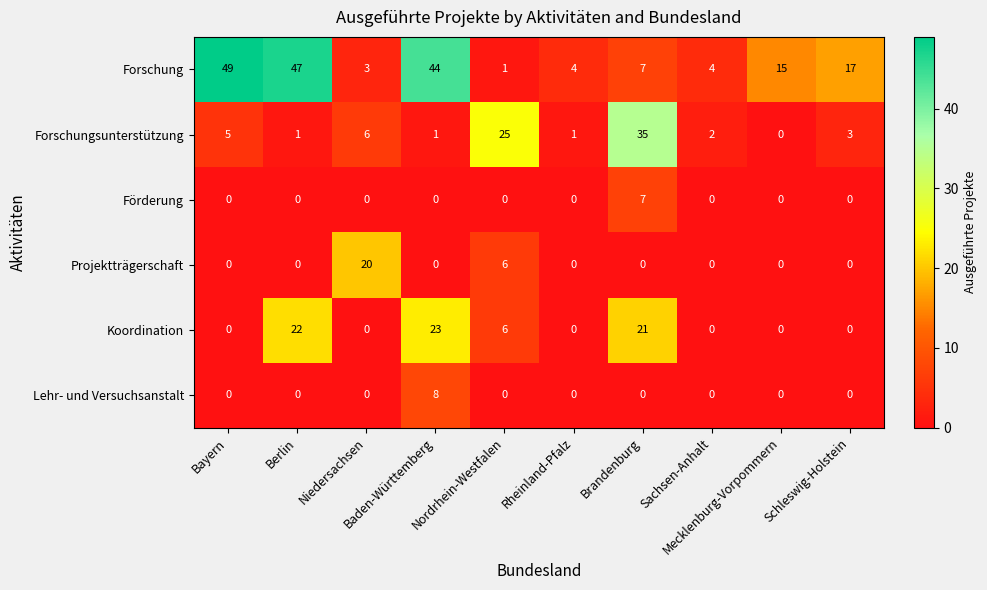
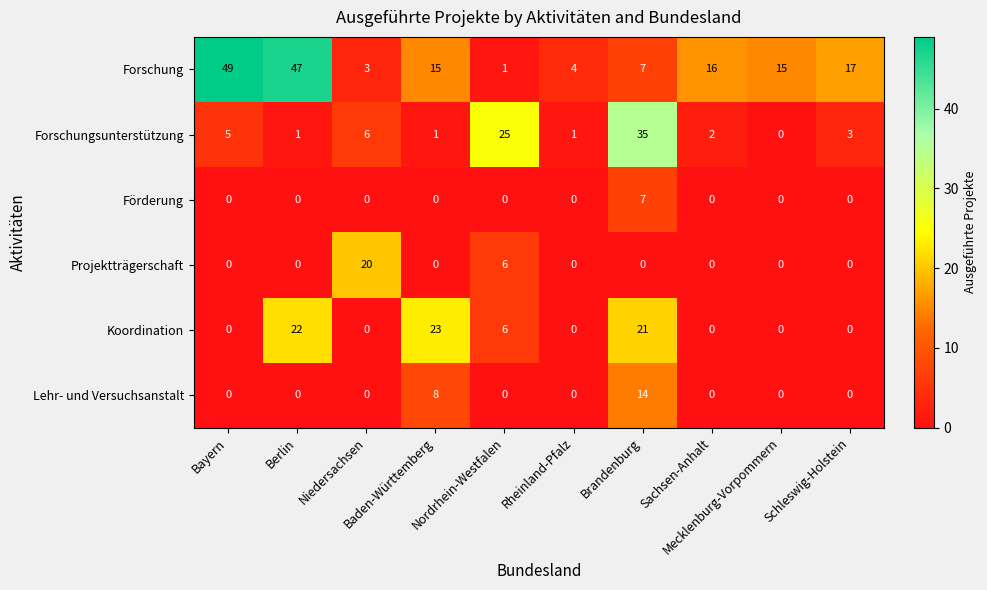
  {
    "Forschung": {
      "Bayern": 49,
      "Berlin": 47,
      "Niedersachsen": 3,
-     "Baden-Württemberg": 44,
+     "Baden-Württemberg": 15,
      "Nordrhein-Westfalen": 1,
      "Rheinland-Pfalz": 4,
      "Brandenburg": 7,
-     "Sachsen-Anhalt": 4,
+     "Sachsen-Anhalt": 16,
      "Mecklenburg-Vorpommern": 15,
      "Schleswig-Holstein": 17
    },
    "Forschungsunterstützung": {
      "Bayern": 5,
      "Berlin": 1,
      "Niedersachsen": 6,
      "Baden-Württemberg": 1,
      "Nordrhein-Westfalen": 25,
      "Rheinland-Pfalz": 1,
      "Brandenburg": 35,
      "Sachsen-Anhalt": 2,
      "Mecklenburg-Vorpommern": 0,
      "Schleswig-Holstein": 3
    },
    "Förderung": {
      "Bayern": 0,
      "Berlin": 0,
      "Niedersachsen": 0,
      "Baden-Württemberg": 0,
      "Nordrhein-Westfalen": 0,
      "Rheinland-Pfalz": 0,
      "Brandenburg": 7,
      "Sachsen-Anhalt": 0,
      "Mecklenburg-Vorpommern": 0,
      "Schleswig-Holstein": 0
    },
    "Projektträgerschaft": {
      "Bayern": 0,
      "Berlin": 0,
      "Niedersachsen": 20,
      "Baden-Württemberg": 0,
      "Nordrhein-Westfalen": 6,
      "Rheinland-Pfalz": 0,
      "Brandenburg": 0,
      "Sachsen-Anhalt": 0,
      "Mecklenburg-Vorpommern": 0,
      "Schleswig-Holstein": 0
    },
    "Koordination": {
      "Bayern": 0,
      "Berlin": 22,
      "Niedersachsen": 0,
      "Baden-Württemberg": 23,
      "Nordrhein-Westfalen": 6,
      "Rheinland-Pfalz": 0,
      "Brandenburg": 21,
      "Sachsen-Anhalt": 0,
      "Mecklenburg-Vorpommern": 0,
      "Schleswig-Holstein": 0
    },
    "Lehr- und Versuchsanstalt": {
      "Bayern": 0,
      "Berlin": 0,
      "Niedersachsen": 0,
      "Baden-Württemberg": 8,
      "Nordrhein-Westfalen": 0,
      "Rheinland-Pfalz": 0,
-     "Brandenburg": 0,
+     "Brandenburg": 14,
      "Sachsen-Anhalt": 0,
      "Mecklenburg-Vorpommern": 0,
      "Schleswig-Holstein": 0
    }
  }
